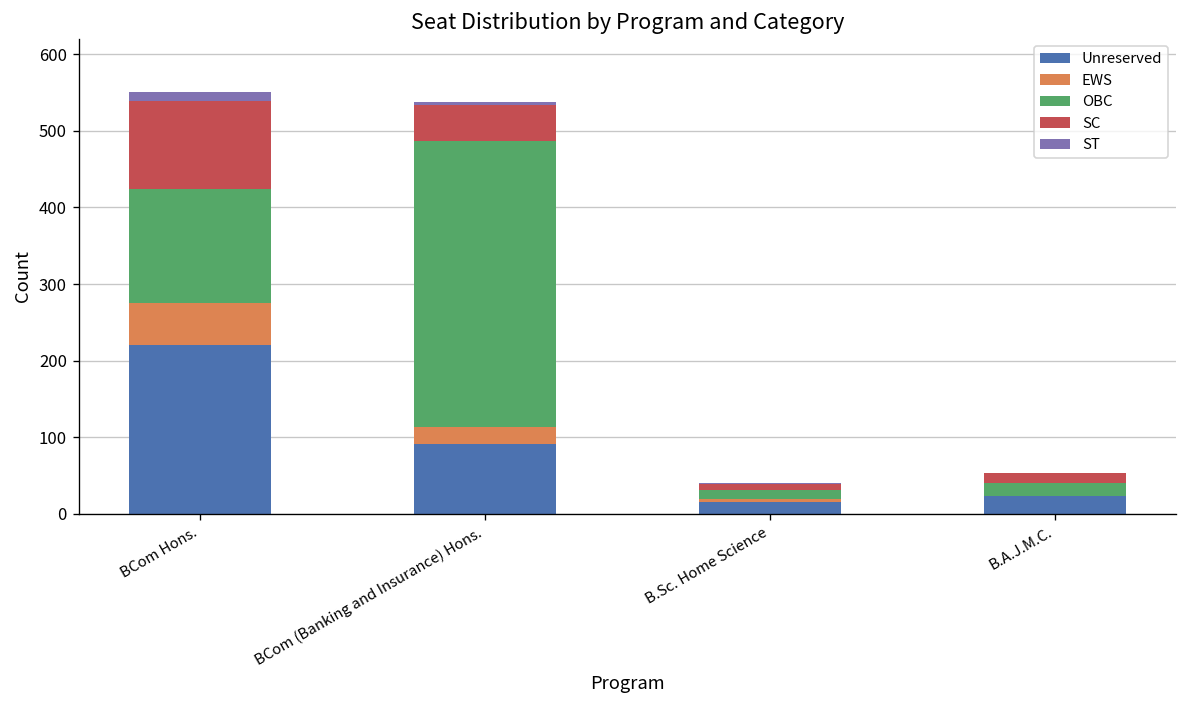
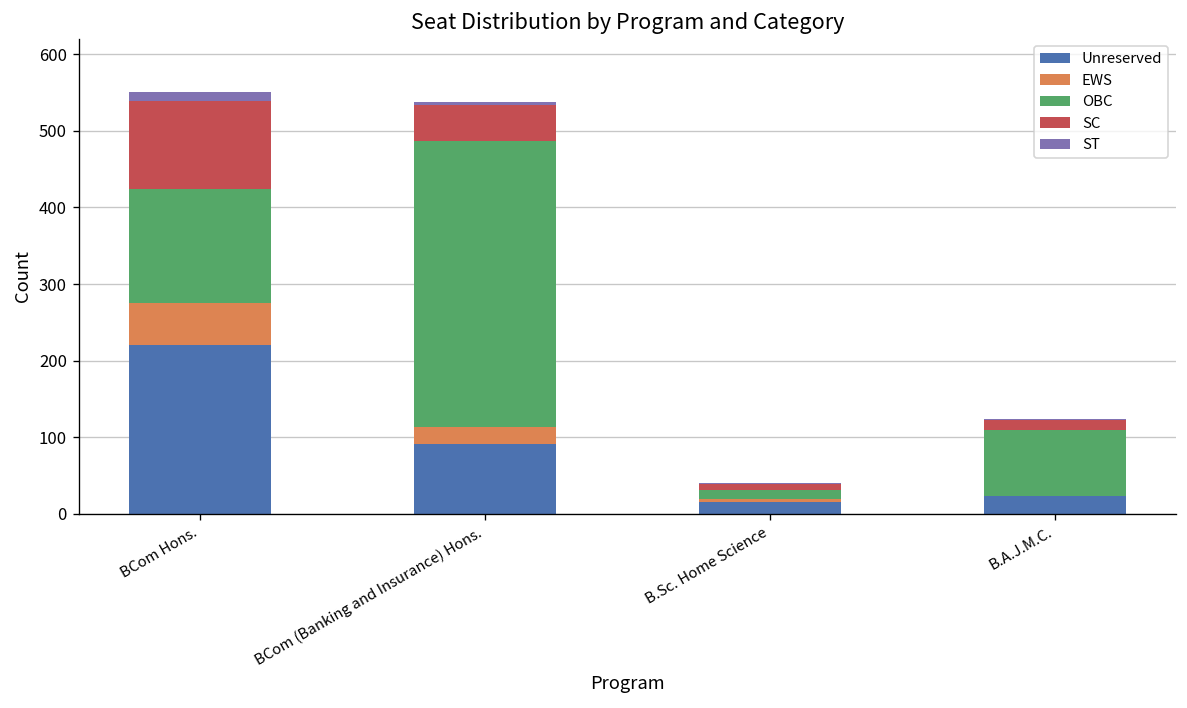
  {
    "OBC": {
      "BCom Hons.": 150,
      "BCom (Banking and Insurance) Hons.": 370,
      "B.Sc. Home Science": 10,
-     "B.A.J.M.C.": 20
+     "B.A.J.M.C.": 90
    }
  }
